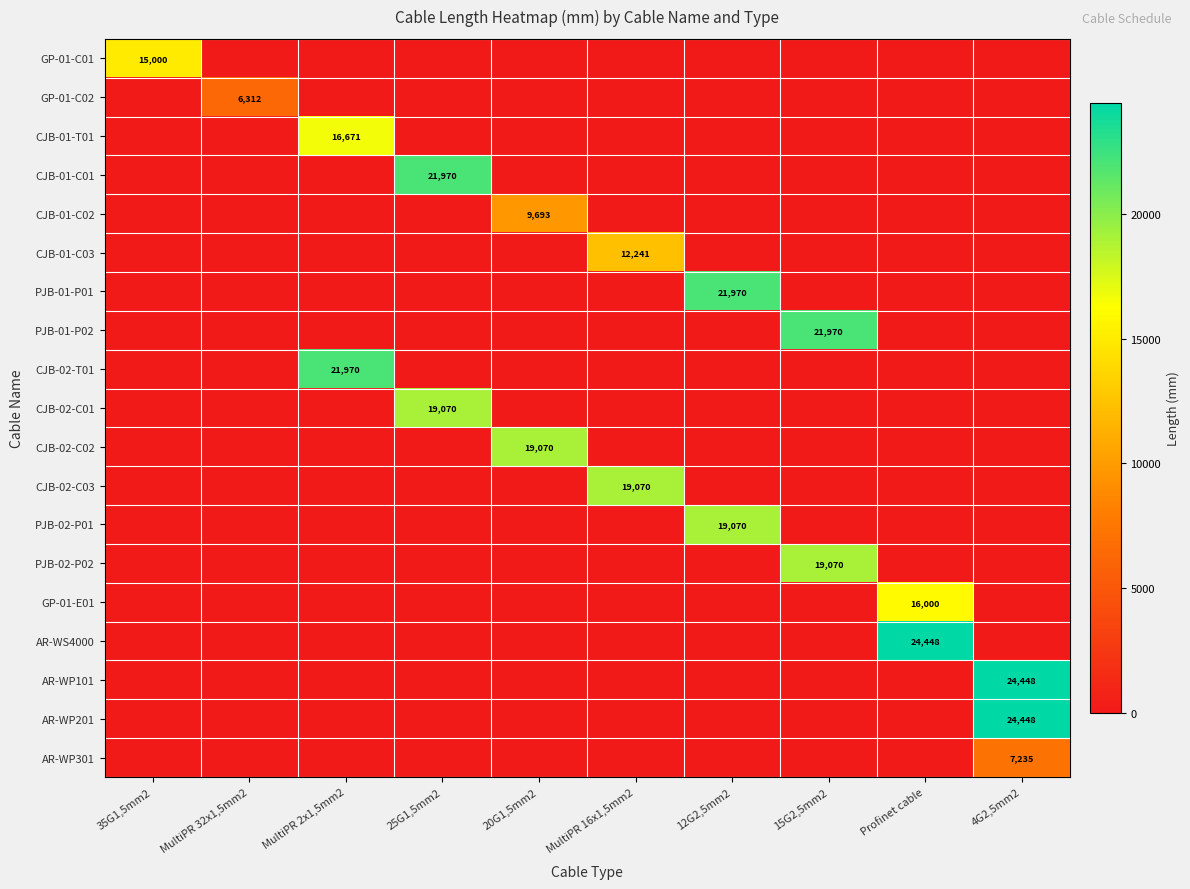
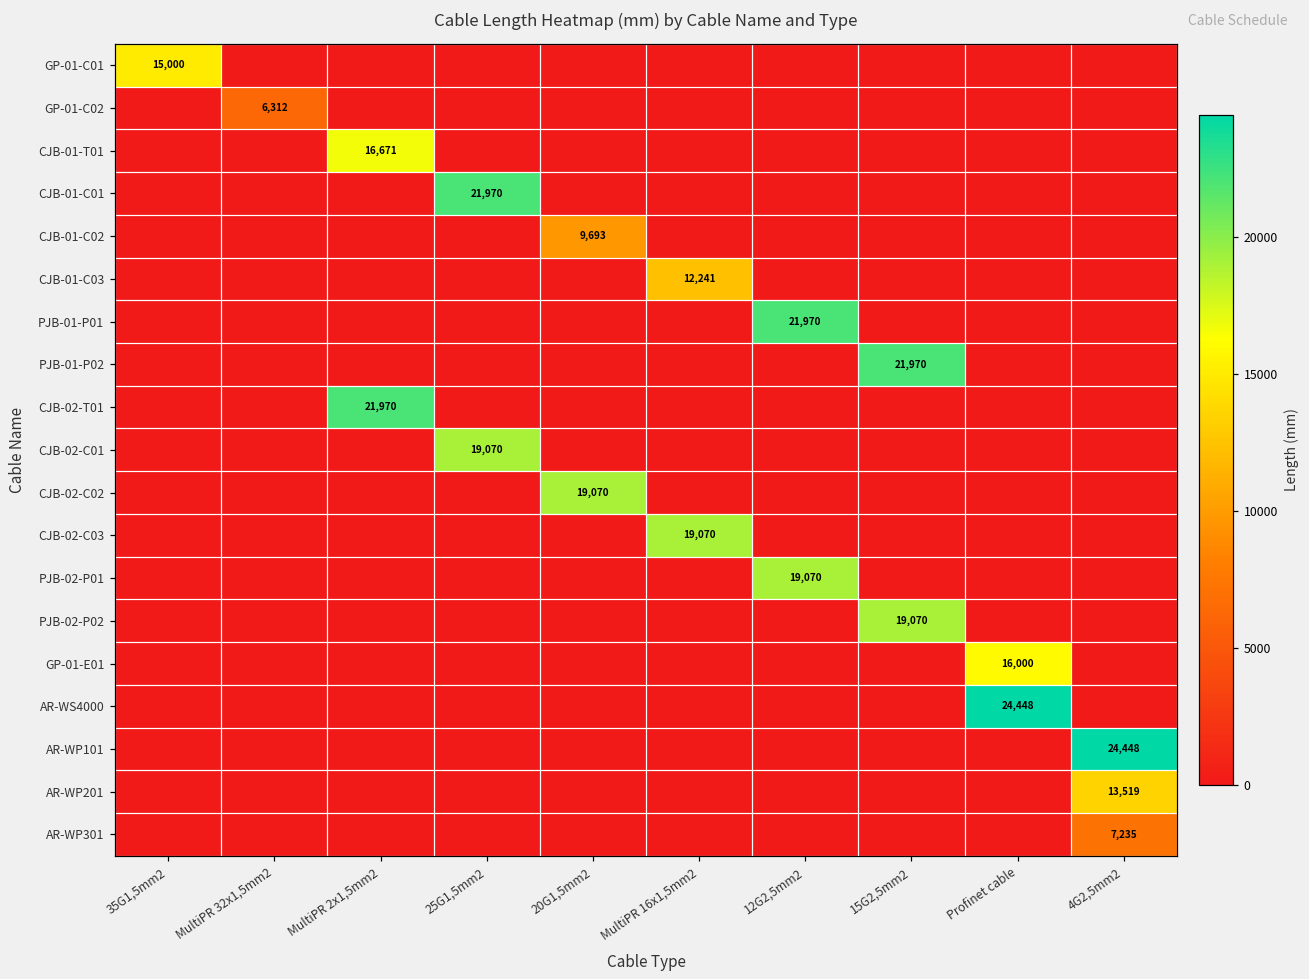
  {
    "GP-01-C01": {
      "35G1,5mm2": "15,000"
    },
    "GP-01-C02": {
      "MultiPR 32x1,5mm2": "6,312"
    },
    "CJB-01-T01": {
      "MultiPR 2x1,5mm2": "16,671"
    },
    "CJB-01-C01": {
      "25G1,5mm2": "21,970"
    },
    "CJB-01-C02": {
      "20G1,5mm2": "9,693"
    },
    "CJB-01-C03": {
      "MultiPR 16x1,5mm2": "12,241"
    },
    "PJB-01-P01": {
      "12G2,5mm2": "21,970"
    },
    "PJB-01-P02": {
      "15G2,5mm2": "21,970"
    },
    "CJB-02-T01": {
      "MultiPR 2x1,5mm2": "21,970"
    },
    "CJB-02-C01": {
      "25G1,5mm2": "19,070"
    },
    "CJB-02-C02": {
      "20G1,5mm2": "19,070"
    },
    "CJB-02-C03": {
      "MultiPR 16x1,5mm2": "19,070"
    },
    "PJB-02-P01": {
      "12G2,5mm2": "19,070"
    },
    "PJB-02-P02": {
      "15G2,5mm2": "19,070"
    },
    "GP-01-E01": {
      "Profinet cable": "16,000"
    },
    "AR-WS4000": {
      "Profinet cable": "24,448"
    },
    "AR-WP101": {
      "4G2,5mm2": "24,448"
    },
    "AR-WP201": {
-     "4G2,5mm2": "24,448"
+     "4G2,5mm2": "13,519"
    },
    "AR-WP301": {
      "4G2,5mm2": "7,235"
    }
  }
